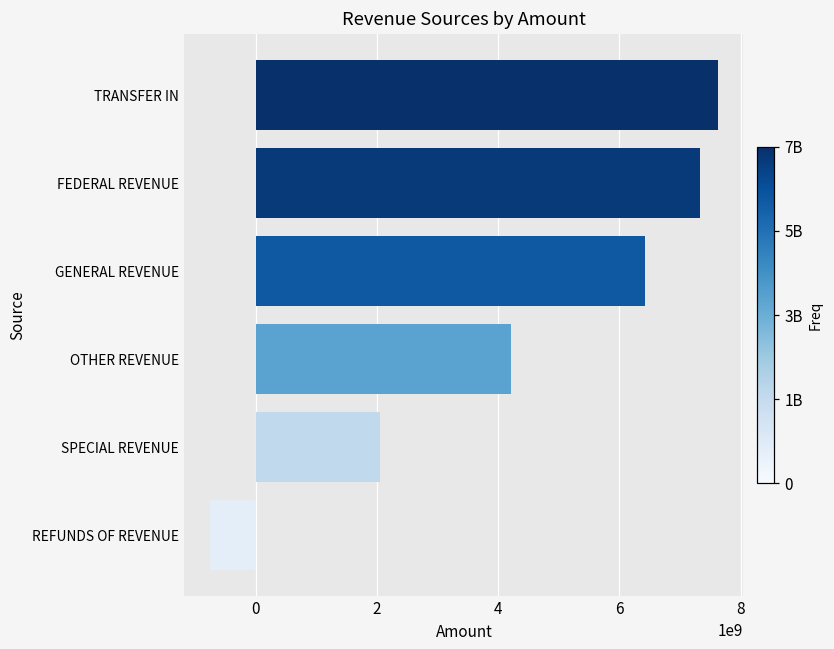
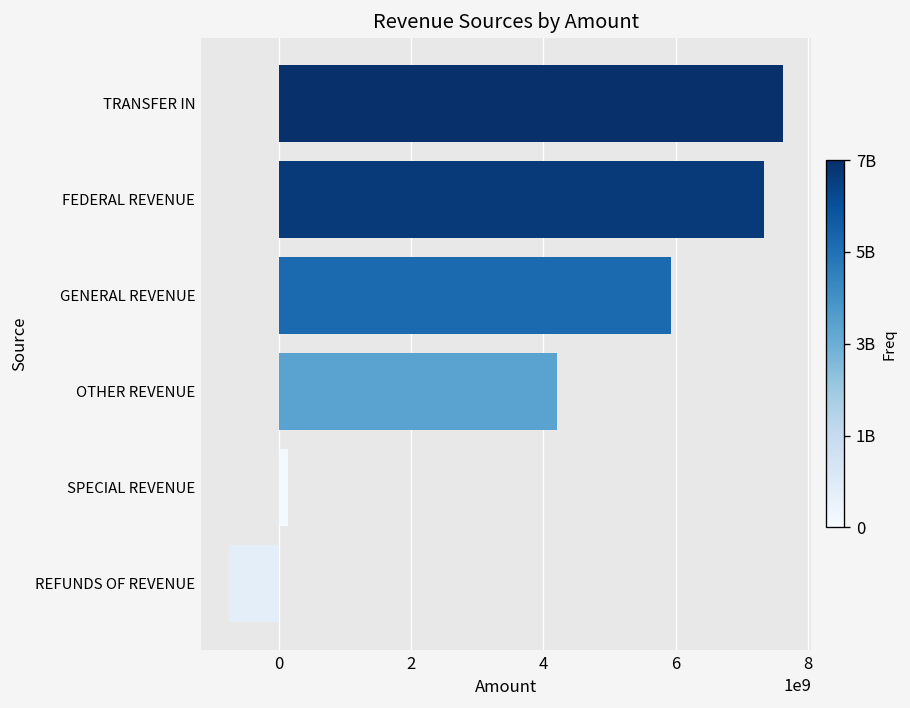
  {
    "TRANSFER IN": 7600000000,
    "FEDERAL REVENUE": 7300000000,
-   "GENERAL REVENUE": 6400000000,
+   "GENERAL REVENUE": 5900000000,
    "OTHER REVENUE": 4200000000,
-   "SPECIAL REVENUE": 2100000000,
+   "SPECIAL REVENUE": 100000000,
    "REFUNDS OF REVENUE": -800000000
  }
